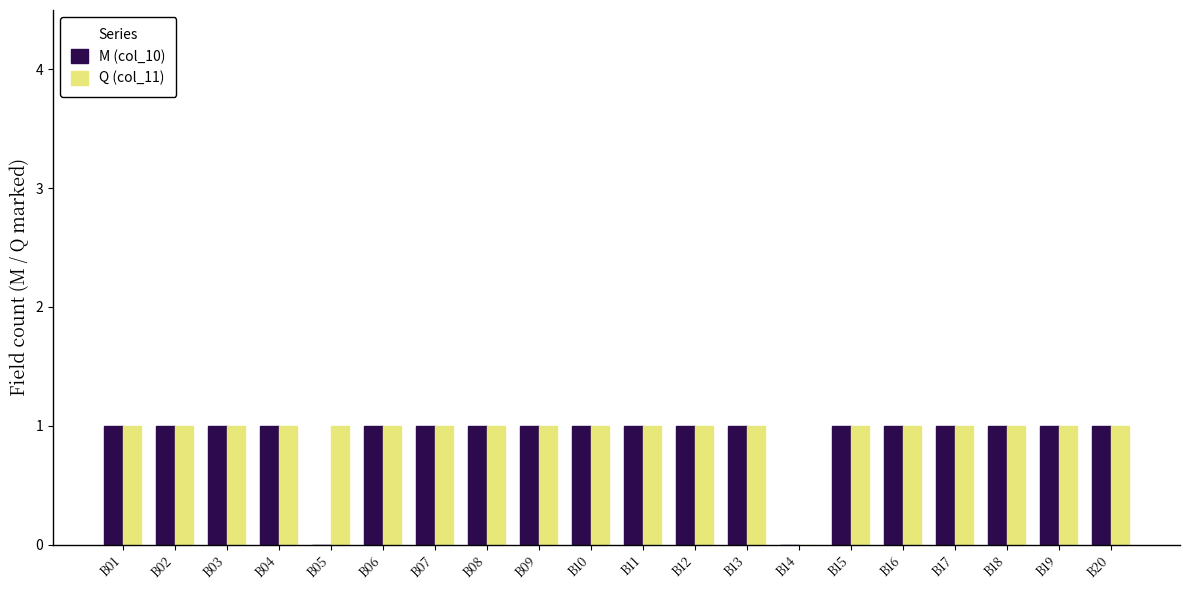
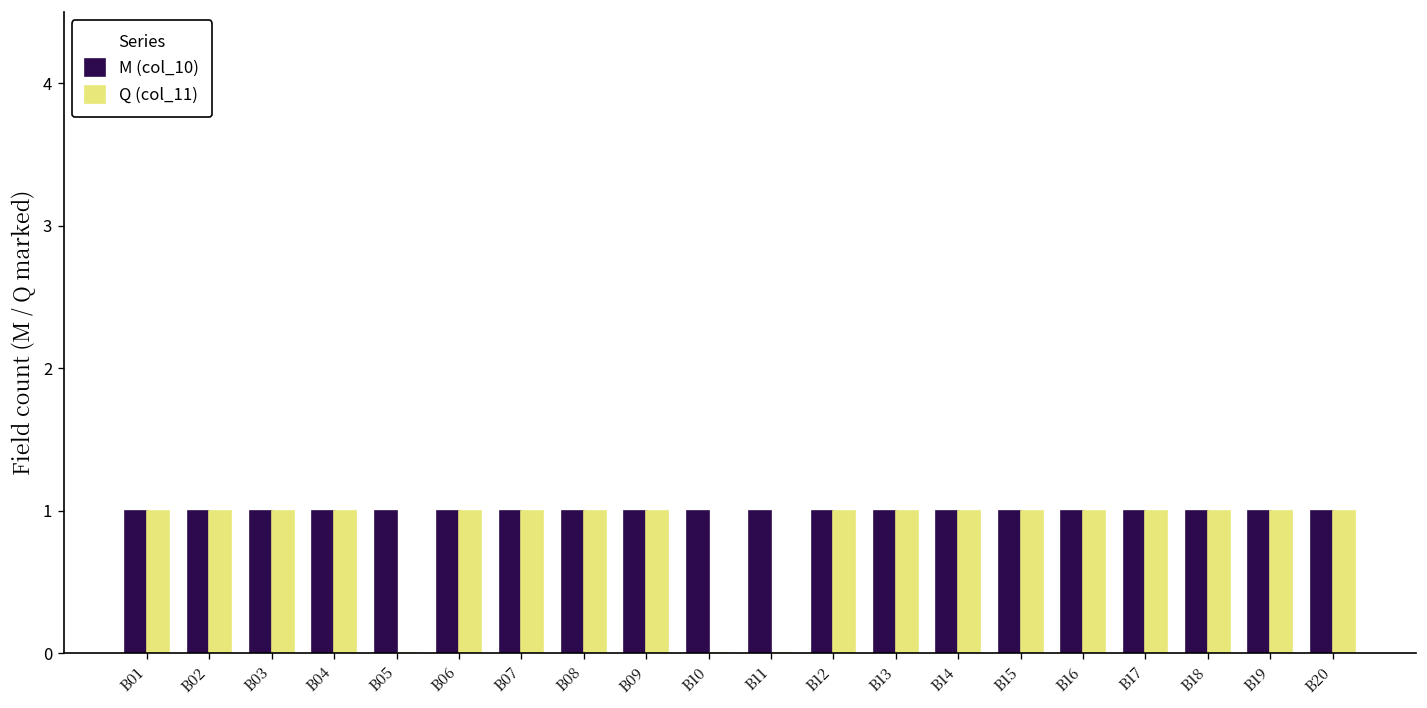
  {
    "M (col_10)": {
      "B01": 1,
      "B02": 1,
      "B03": 1,
      "B04": 1,
-     "B05": 0,
+     "B05": 1,
      "B06": 1,
      "B07": 1,
      "B08": 1,
      "B09": 1,
      "B10": 1,
      "B11": 1,
      "B12": 1,
      "B13": 1,
-     "B14": 0,
+     "B14": 1,
      "B15": 1,
      "B16": 1,
      "B17": 1,
      "B18": 1,
      "B19": 1,
      "B20": 1
    },
    "Q (col_11)": {
      "B01": 1,
      "B02": 1,
      "B03": 1,
      "B04": 1,
-     "B05": 1,
+     "B05": 0,
      "B06": 1,
      "B07": 1,
      "B08": 1,
      "B09": 1,
-     "B10": 1,
-     "B11": 1,
+     "B10": 0,
+     "B11": 0,
      "B12": 1,
      "B13": 1,
-     "B14": 0,
+     "B14": 1,
      "B15": 1,
      "B16": 1,
      "B17": 1,
      "B18": 1,
      "B19": 1,
      "B20": 1
    }
  }
